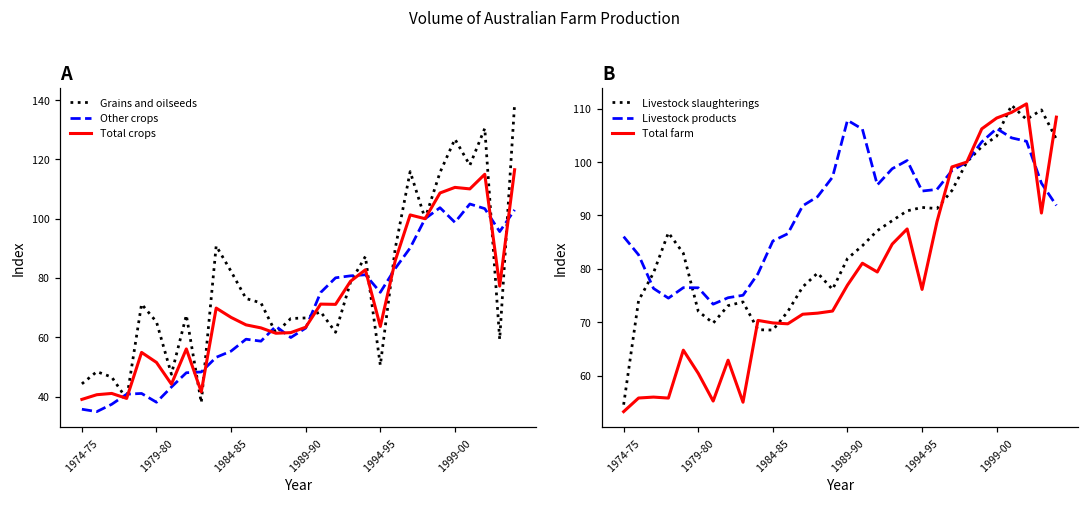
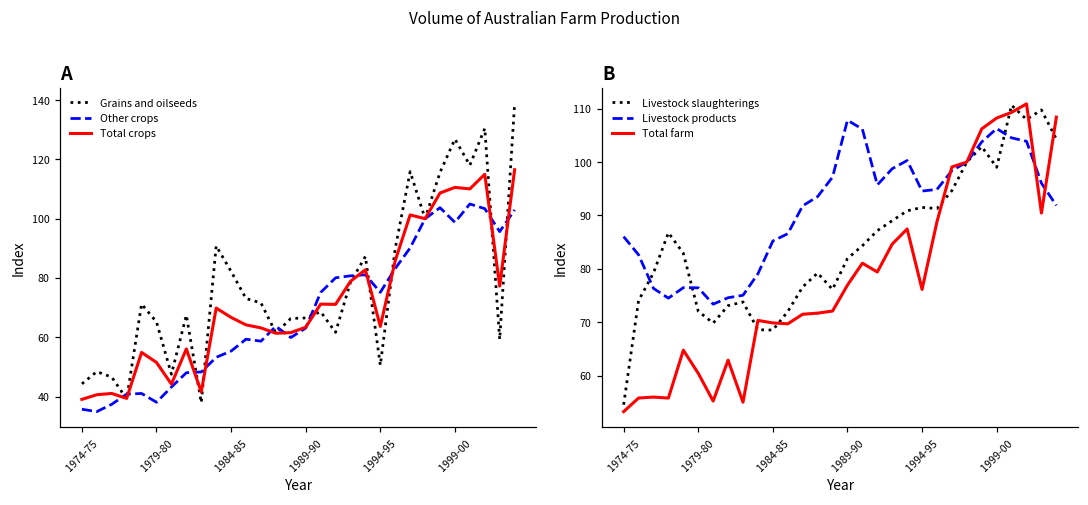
  {
    "A": {
      "Grains and oilseeds": {
        "1974-75": 44,
        "1979-80": 65,
        "1984-85": 82,
        "1989-90": 67,
        "1994-95": 51,
        "1999-00": 127
      },
      "Other crops": {
        "1974-75": 36,
        "1979-80": 38,
        "1984-85": 55,
        "1994-95": 75,
        "1999-00": 99
      },
      "Total crops": {
        "1974-75": 39,
        "1979-80": 52,
        "1984-85": 67,
        "1994-95": 64,
        "1999-00": 111
      }
    },
    "B": {
      "Livestock slaughterings": {
        "1974-75": 55,
        "1979-80": 72,
        "1984-85": 69,
        "1989-90": 82,
        "1994-95": 92,
-       "1999-00": 105
+       "1999-00": 99
      },
      "Livestock products": {
        "1974-75": 86,
        "1979-80": 76,
        "1984-85": 85,
        "1989-90": 108,
        "1994-95": 95,
        "1999-00": 106
      },
      "Total farm": {
        "1974-75": 53,
        "1979-80": 60,
        "1984-85": 70,
        "1989-90": 77,
        "1994-95": 76,
        "1999-00": 108
      }
    }
  }
